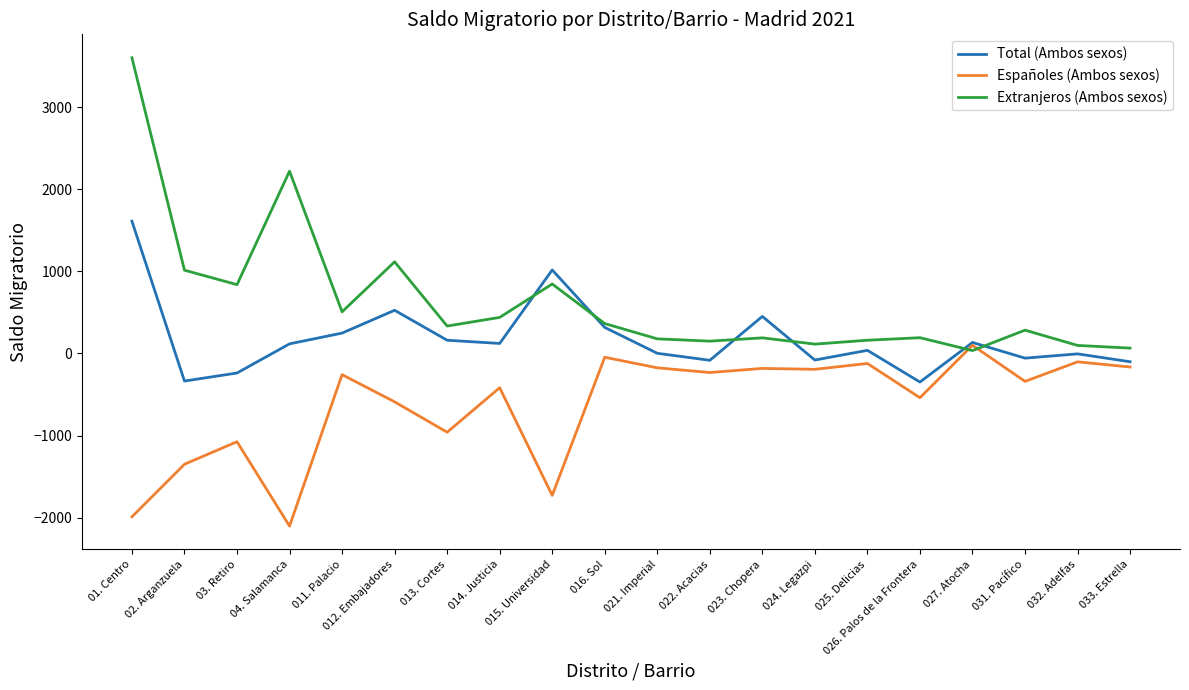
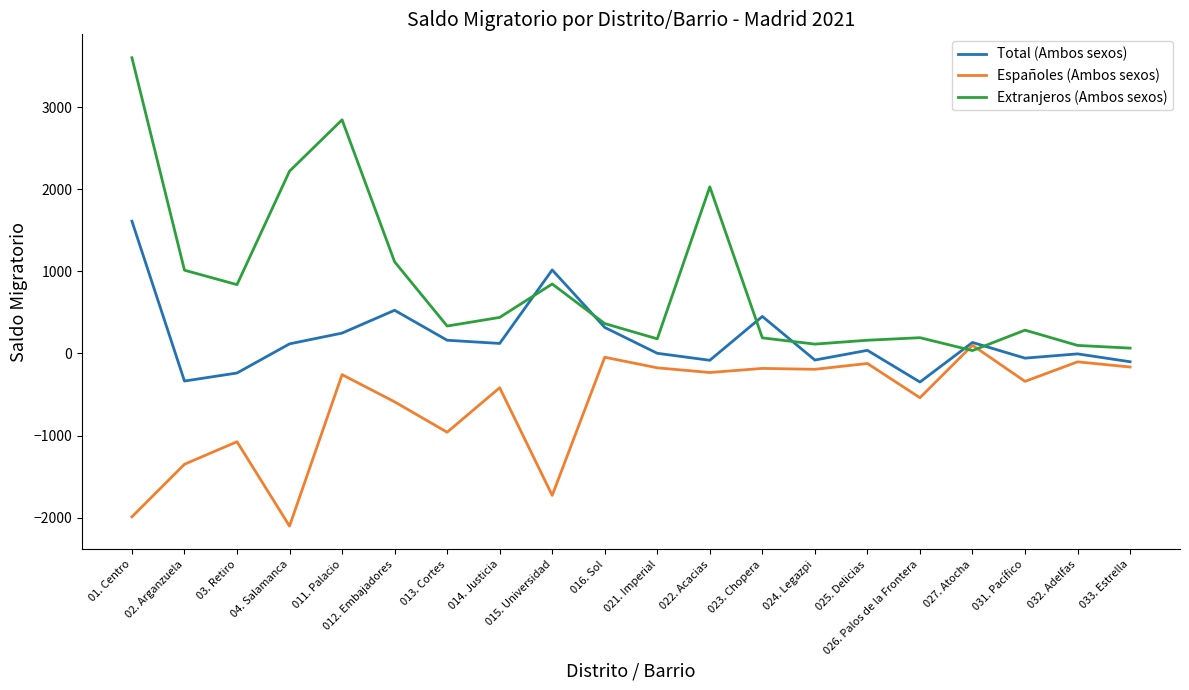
  {
    "Total (Ambos sexos)": {
      "01. Centro": 1600,
      "02. Arganzuela": -300,
      "03. Retiro": -200,
      "04. Salamanca": 100,
      "011. Palacio": 200,
      "012. Embajadores": 500,
      "013. Cortes": 200,
      "014. Justicia": 100,
      "015. Universidad": 1000,
      "016. Sol": 300,
      "021. Imperial": 0,
      "022. Acacias": -100,
      "023. Chopera": 500,
      "024. Legazpi": -100,
      "025. Delicias": 0,
      "026. Palos de la Frontera": -300,
      "027. Atocha": 100,
      "031. Pacífico": -100,
      "032. Adelfas": 0,
      "033. Estrella": -100
    },
    "Españoles (Ambos sexos)": {
      "01. Centro": -2000,
      "02. Arganzuela": -1400,
      "03. Retiro": -1100,
      "04. Salamanca": -2100,
      "011. Palacio": -300,
      "012. Embajadores": -600,
      "013. Cortes": -1000,
      "014. Justicia": -400,
      "015. Universidad": -1700,
      "016. Sol": 0,
      "021. Imperial": -200,
      "022. Acacias": -200,
      "023. Chopera": -200,
      "024. Legazpi": -200,
      "025. Delicias": -100,
      "026. Palos de la Frontera": -500,
      "027. Atocha": 100,
      "031. Pacífico": -300,
      "032. Adelfas": -100,
      "033. Estrella": -200
    },
    "Extranjeros (Ambos sexos)": {
      "01. Centro": 3600,
      "02. Arganzuela": 1000,
      "03. Retiro": 800,
      "04. Salamanca": 2200,
-     "011. Palacio": 500,
+     "011. Palacio": 2800,
      "012. Embajadores": 1100,
      "013. Cortes": 300,
      "014. Justicia": 400,
      "015. Universidad": 800,
      "016. Sol": 400,
      "021. Imperial": 200,
-     "022. Acacias": 100,
+     "022. Acacias": 2000,
      "023. Chopera": 200,
      "024. Legazpi": 100,
      "025. Delicias": 200,
      "026. Palos de la Frontera": 200,
      "027. Atocha": 0,
      "031. Pacífico": 300,
      "032. Adelfas": 100,
      "033. Estrella": 100
    }
  }
